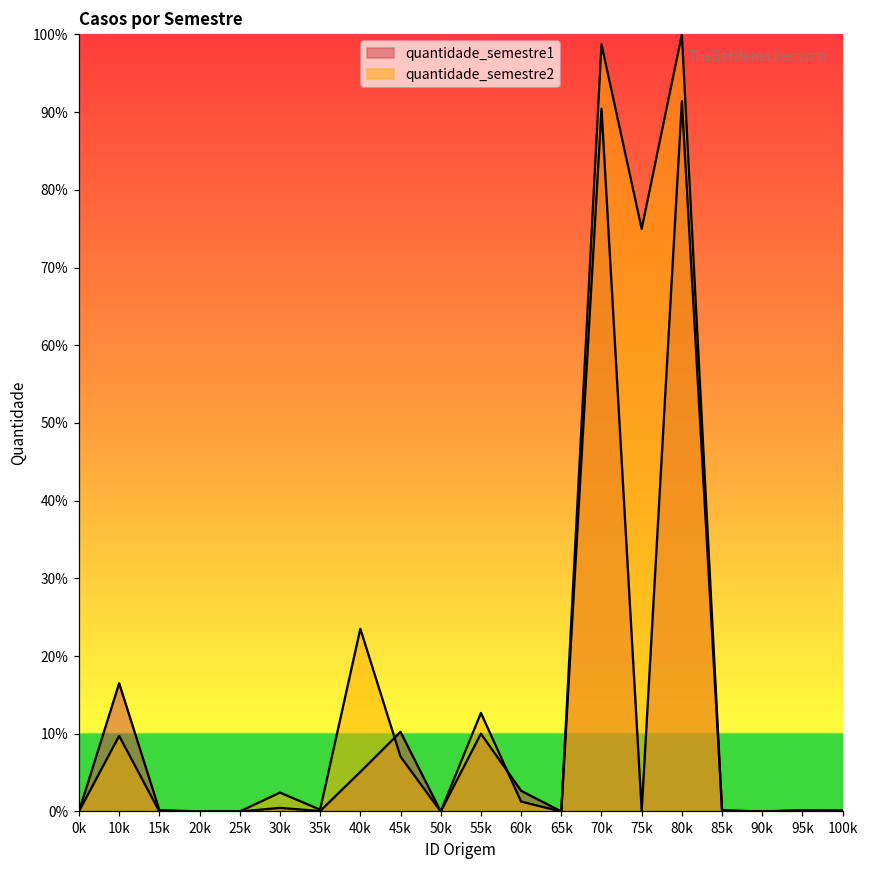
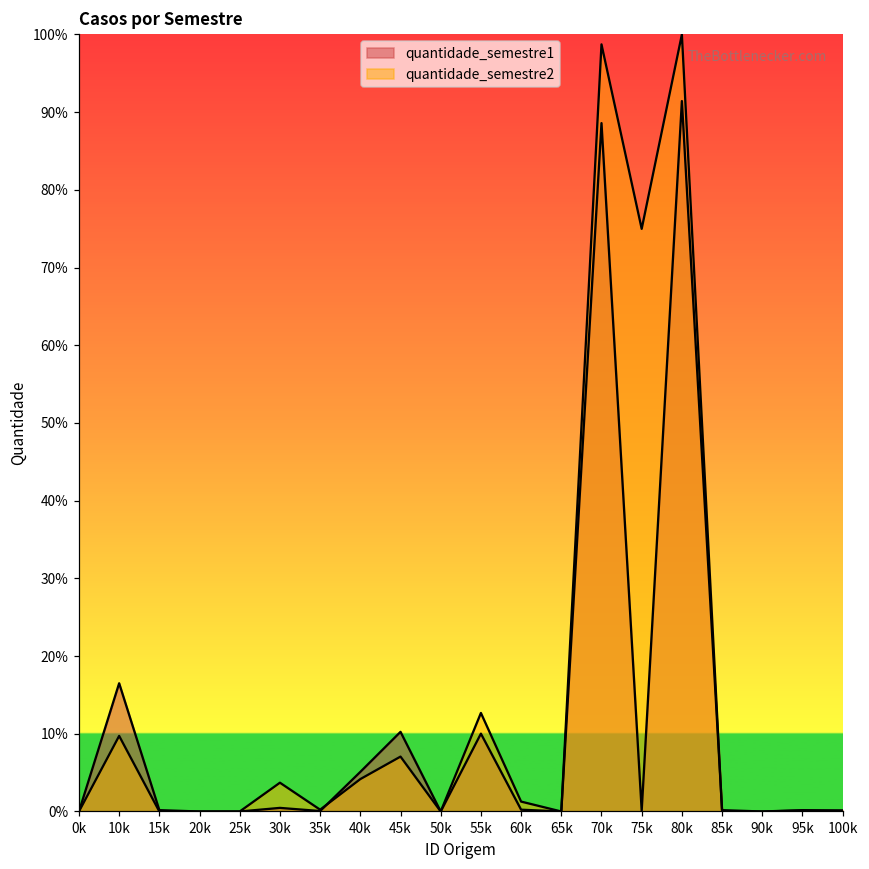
  {
    "quantidade_semestre1": {
      "10k": "17%",
      "30k": "0%",
      "40k": "5%",
      "45k": "10%",
      "55k": "10%",
-     "60k": "3%",
-     "70k": "90%",
+     "60k": "0%",
+     "70k": "89%",
      "75k": "0%",
      "80k": "91%"
    },
    "quantidade_semestre2": {
      "10k": "10%",
-     "30k": "2%",
-     "40k": "24%",
+     "30k": "4%",
+     "40k": "4%",
      "45k": "7%",
      "55k": "13%",
      "60k": "1%",
      "70k": "99%",
      "75k": "75%",
      "80k": "100%"
    }
  }
